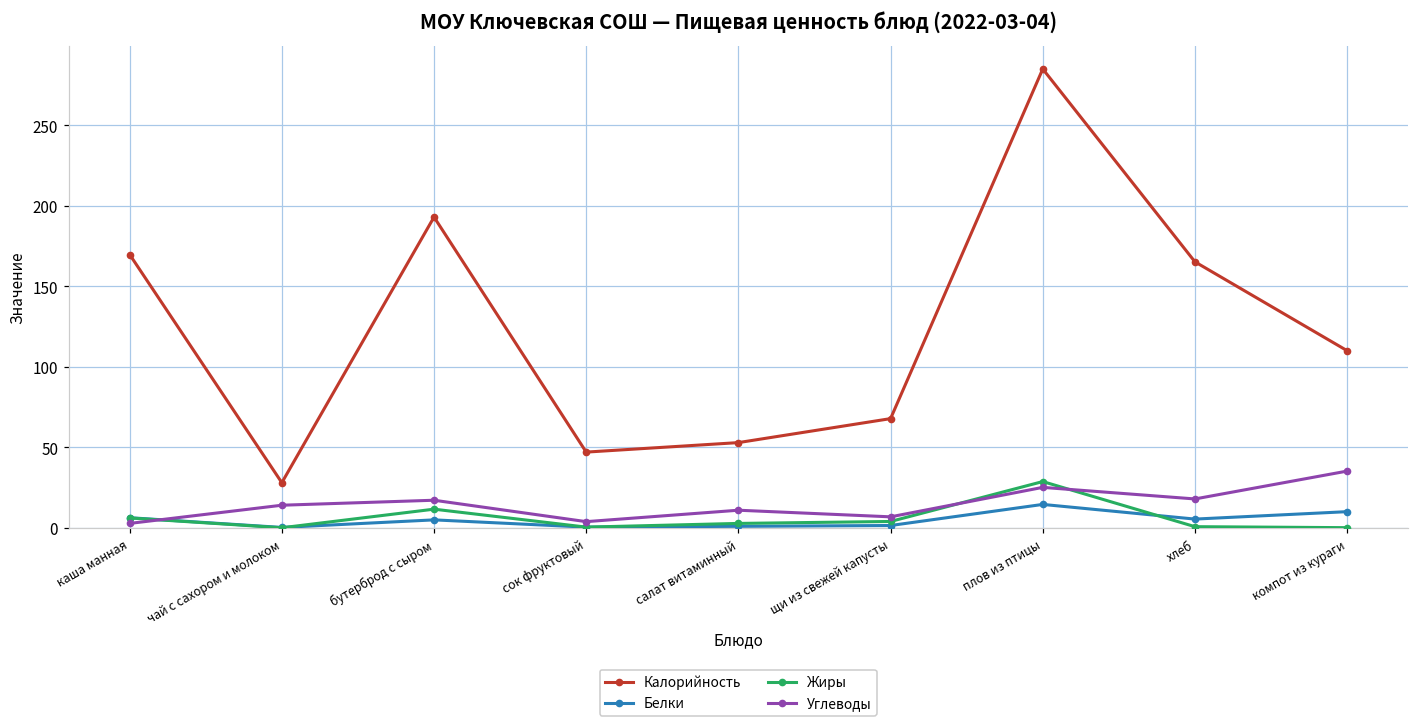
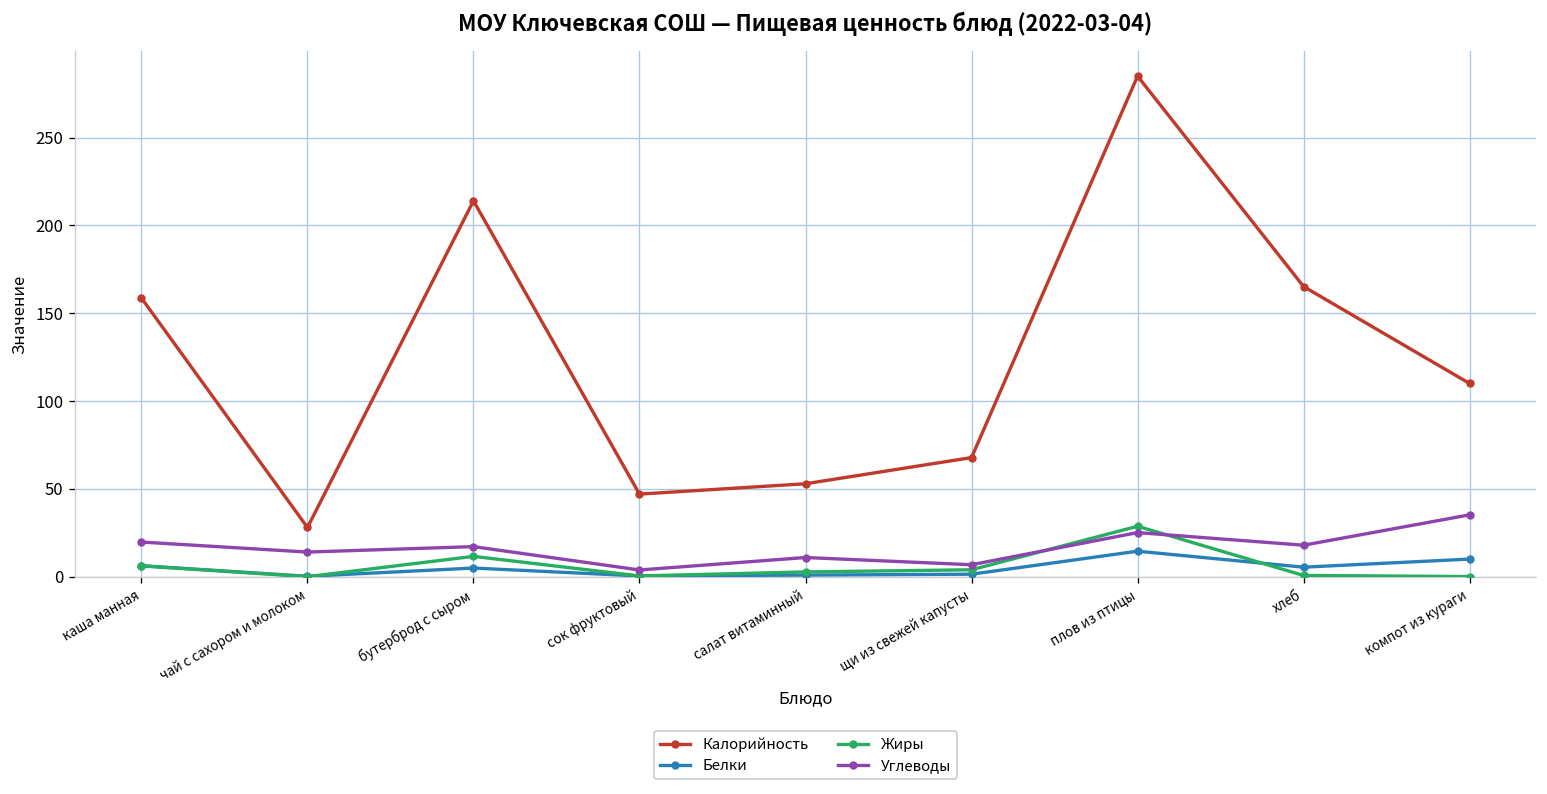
  {
    "Калорийность": {
-     "каша манная": 170,
+     "каша манная": 159,
      "чай с сахором и молоком": 28,
-     "бутерброд с сыром": 193,
+     "бутерброд с сыром": 214,
      "сок фруктовый": 47,
      "салат витаминный": 53,
      "щи из свежей капусты": 68,
      "плов из птицы": 285,
      "хлеб": 165,
      "компот из кураги": 110
    },
    "Белки": {
      "бутерброд с сыром": 5,
      "салат витаминный": 1,
      "щи из свежей капусты": 1,
      "плов из птицы": 15,
      "хлеб": 5,
      "компот из кураги": 10
    },
    "Жиры": {
      "бутерброд с сыром": 12,
      "салат витаминный": 3,
      "щи из свежей капусты": 4,
      "плов из птицы": 29,
      "хлеб": 1,
      "компот из кураги": 0
    },
    "Углеводы": {
-     "каша манная": 3,
+     "каша манная": 20,
      "чай с сахором и молоком": 14,
      "бутерброд с сыром": 17,
      "сок фруктовый": 4,
      "салат витаминный": 11,
      "щи из свежей капусты": 7,
      "плов из птицы": 25,
      "хлеб": 18,
      "компот из кураги": 35
    }
  }
